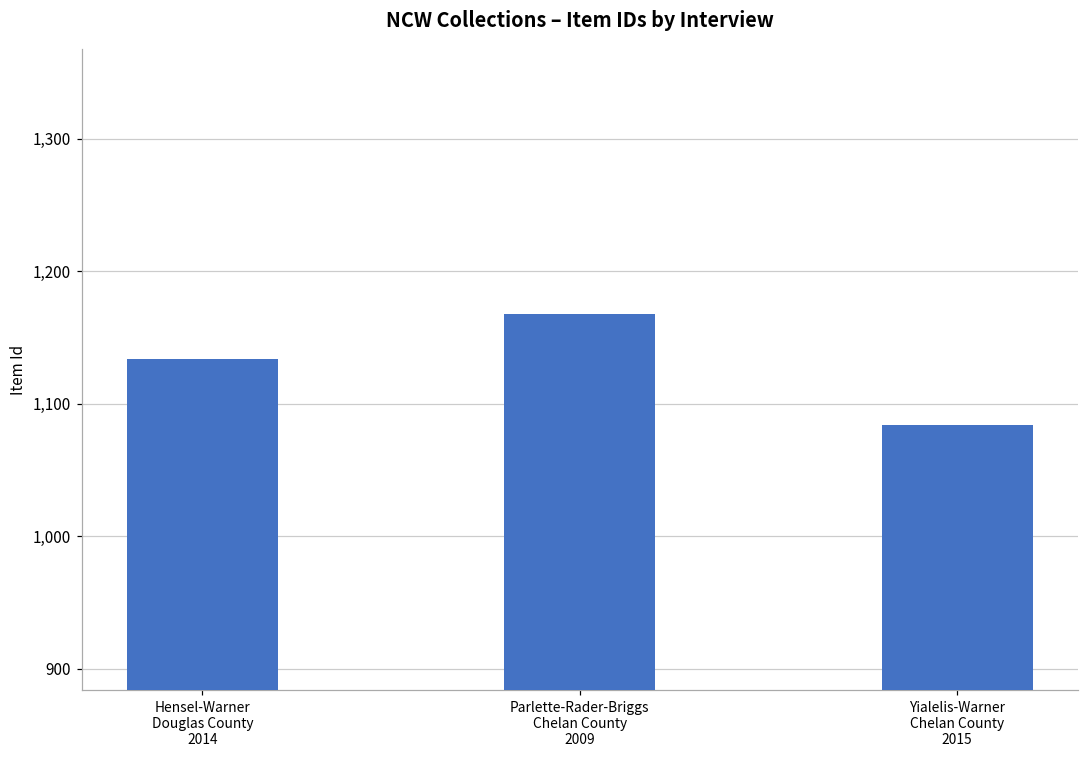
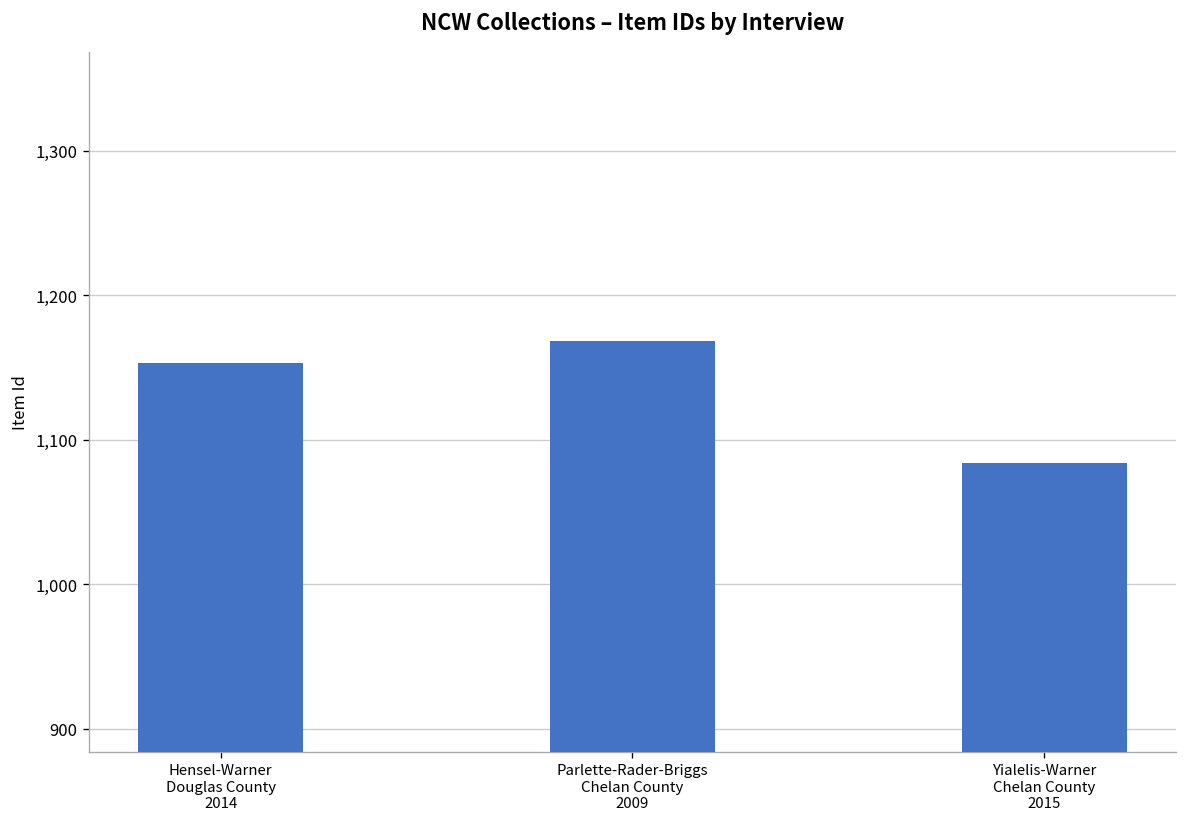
  {
-   "Hensel-Warner Douglas County 2014": "1,134",
+   "Hensel-Warner Douglas County 2014": "1,153",
    "Parlette-Rader-Briggs Chelan County 2009": "1,168",
    "Yialelis-Warner Chelan County 2015": "1,084"
  }
